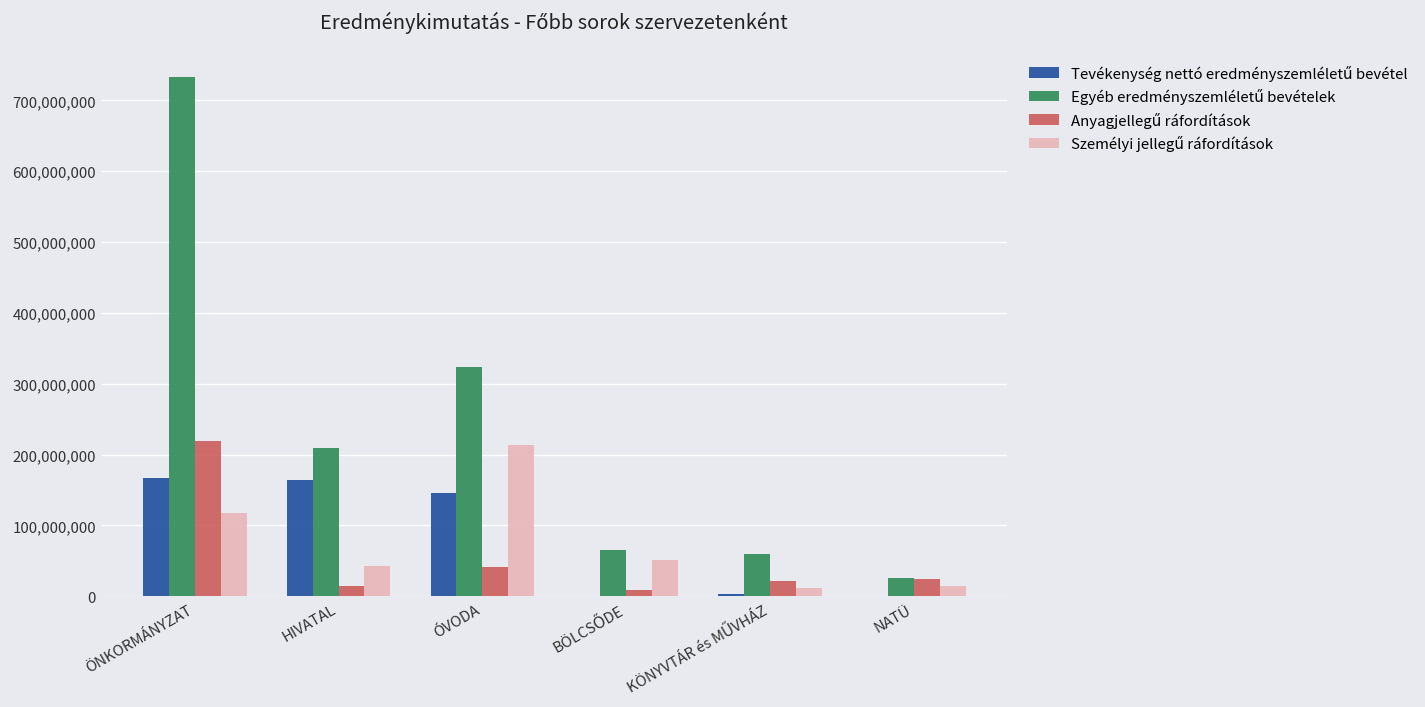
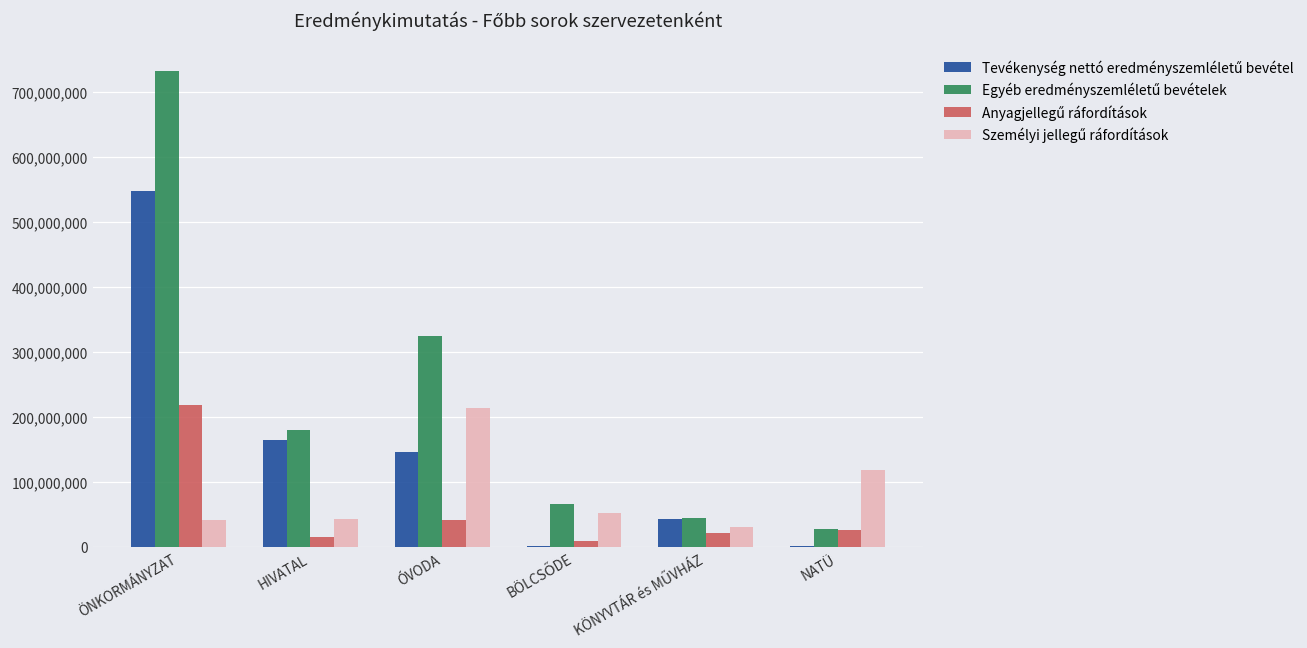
  {
    "Tevékenység nettó eredményszemléletű bevétel": {
-     "ÖNKORMÁNYZAT": "170,000,000",
+     "ÖNKORMÁNYZAT": "550,000,000",
      "HIVATAL": "160,000,000",
      "ÓVODA": "150,000,000",
-     "KÖNYVTÁR és MŰVHÁZ": "0"
+     "KÖNYVTÁR és MŰVHÁZ": "40,000,000"
    },
    "Egyéb eredményszemléletű bevételek": {
      "ÖNKORMÁNYZAT": "730,000,000",
-     "HIVATAL": "210,000,000",
+     "HIVATAL": "180,000,000",
      "ÓVODA": "320,000,000",
      "BÖLCSŐDE": "70,000,000",
-     "KÖNYVTÁR és MŰVHÁZ": "60,000,000",
+     "KÖNYVTÁR és MŰVHÁZ": "40,000,000",
      "NATÜ": "30,000,000"
    },
    "Anyagjellegű ráfordítások": {
      "ÖNKORMÁNYZAT": "220,000,000",
      "HIVATAL": "10,000,000",
      "ÓVODA": "40,000,000",
      "BÖLCSŐDE": "10,000,000",
      "KÖNYVTÁR és MŰVHÁZ": "20,000,000",
      "NATÜ": "20,000,000"
    },
    "Személyi jellegű ráfordítások": {
-     "ÖNKORMÁNYZAT": "120,000,000",
+     "ÖNKORMÁNYZAT": "40,000,000",
      "HIVATAL": "40,000,000",
      "ÓVODA": "210,000,000",
      "BÖLCSŐDE": "50,000,000",
-     "KÖNYVTÁR és MŰVHÁZ": "10,000,000",
-     "NATÜ": "10,000,000"
+     "KÖNYVTÁR és MŰVHÁZ": "30,000,000",
+     "NATÜ": "120,000,000"
    }
  }
